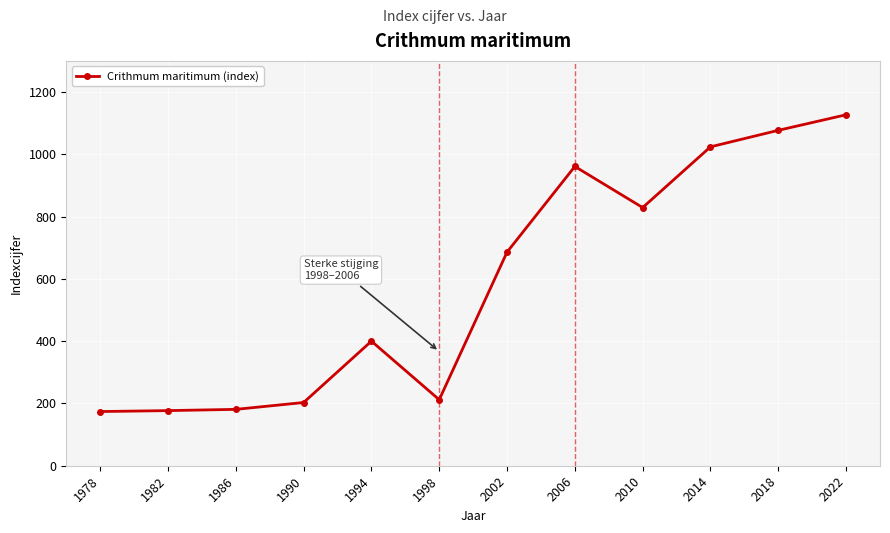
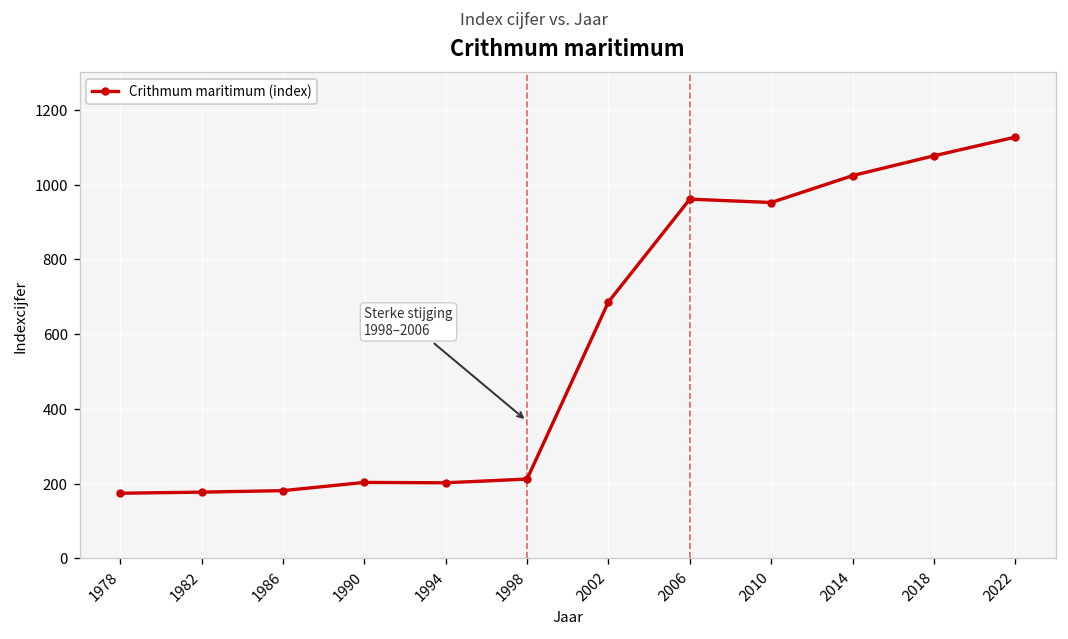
  {
    "1978": 170,
    "1982": 180,
    "1986": 180,
    "1990": 200,
-   "1994": 400,
+   "1994": 200,
    "1998": 210,
    "2002": 690,
    "2006": 960,
-   "2010": 830,
+   "2010": 950,
    "2014": 1020,
    "2018": 1080,
    "2022": 1130
  }
